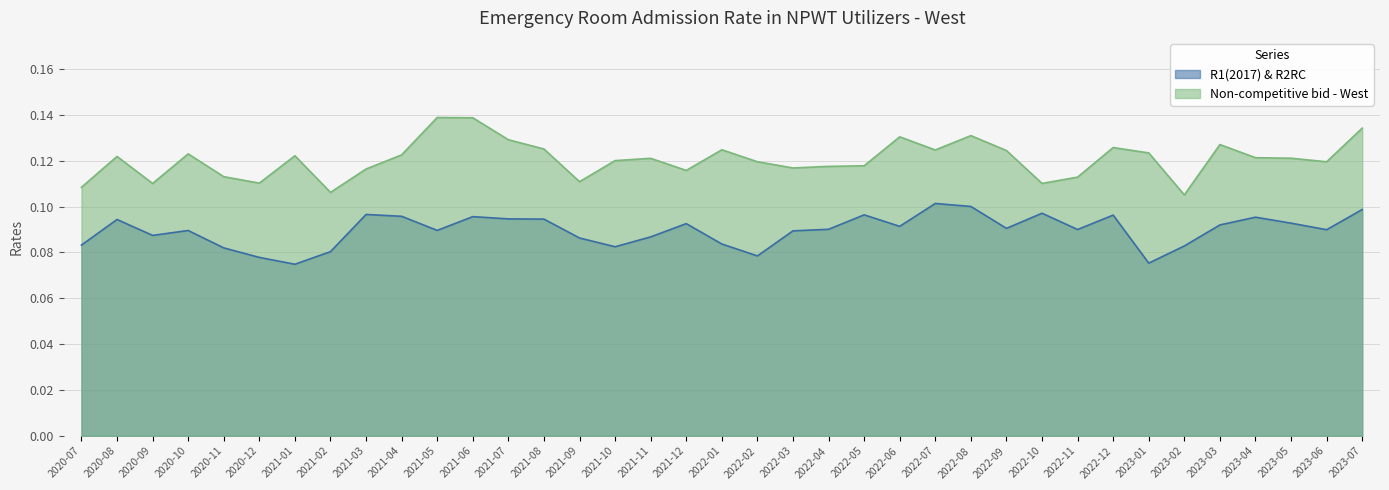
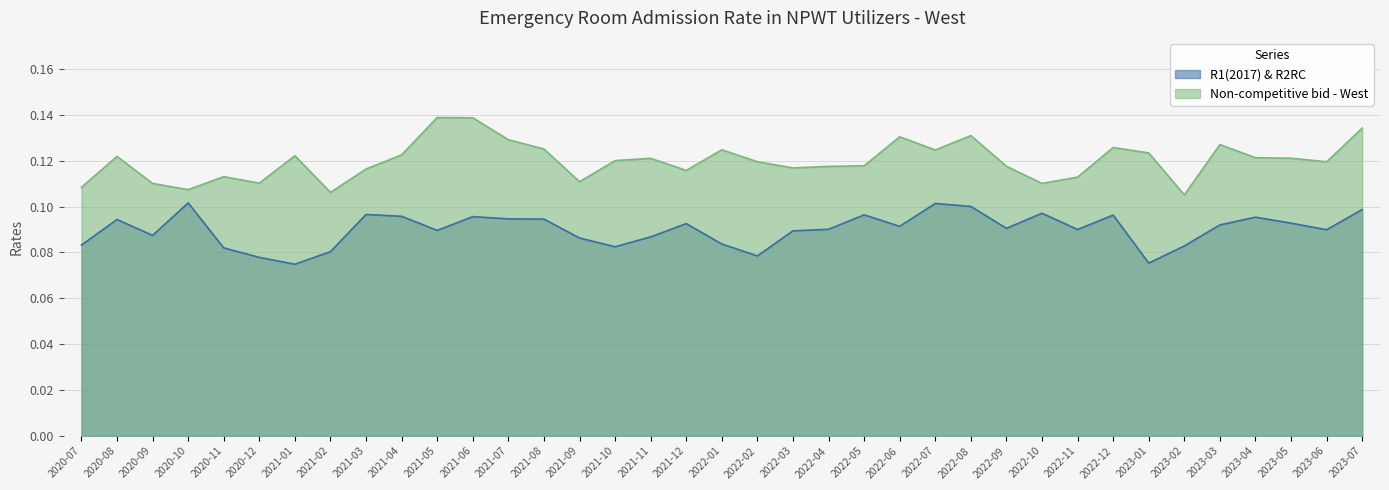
  {
    "R1(2017) & R2RC": {
      "2020-07": 0.083,
      "2020-08": 0.094,
      "2020-09": 0.087,
-     "2020-10": 0.090,
+     "2020-10": 0.102,
      "2020-11": 0.082,
      "2020-12": 0.078,
      "2021-01": 0.075,
      "2021-02": 0.080,
      "2021-03": 0.097,
      "2021-04": 0.096,
      "2021-05": 0.090,
      "2021-06": 0.096,
      "2021-07": 0.095,
      "2021-08": 0.095,
      "2021-09": 0.086,
      "2021-10": 0.082,
      "2021-11": 0.087,
      "2021-12": 0.093,
      "2022-01": 0.084,
      "2022-02": 0.078,
      "2022-03": 0.089,
      "2022-04": 0.090,
      "2022-05": 0.096,
      "2022-06": 0.091,
      "2022-07": 0.101,
      "2022-08": 0.100,
      "2022-09": 0.091,
      "2022-10": 0.097,
      "2022-11": 0.090,
      "2022-12": 0.096,
      "2023-01": 0.075,
      "2023-02": 0.083,
      "2023-03": 0.092,
      "2023-04": 0.095,
      "2023-05": 0.093,
      "2023-06": 0.090,
      "2023-07": 0.099
    },
    "Non-competitive bid - West": {
      "2020-07": 0.108,
      "2020-08": 0.122,
      "2020-09": 0.110,
-     "2020-10": 0.123,
+     "2020-10": 0.107,
      "2020-11": 0.113,
      "2020-12": 0.110,
      "2021-01": 0.122,
      "2021-02": 0.106,
      "2021-03": 0.116,
      "2021-04": 0.123,
      "2021-05": 0.139,
      "2021-06": 0.139,
      "2021-07": 0.129,
      "2021-08": 0.125,
      "2021-09": 0.111,
      "2021-10": 0.120,
      "2021-11": 0.121,
      "2021-12": 0.116,
      "2022-01": 0.125,
      "2022-02": 0.120,
      "2022-03": 0.117,
      "2022-04": 0.118,
      "2022-05": 0.118,
      "2022-06": 0.130,
      "2022-07": 0.125,
      "2022-08": 0.131,
-     "2022-09": 0.124,
+     "2022-09": 0.118,
      "2022-10": 0.110,
      "2022-11": 0.113,
      "2022-12": 0.126,
      "2023-01": 0.123,
      "2023-02": 0.105,
      "2023-03": 0.127,
      "2023-04": 0.121,
      "2023-05": 0.121,
      "2023-06": 0.120,
      "2023-07": 0.134
    }
  }
